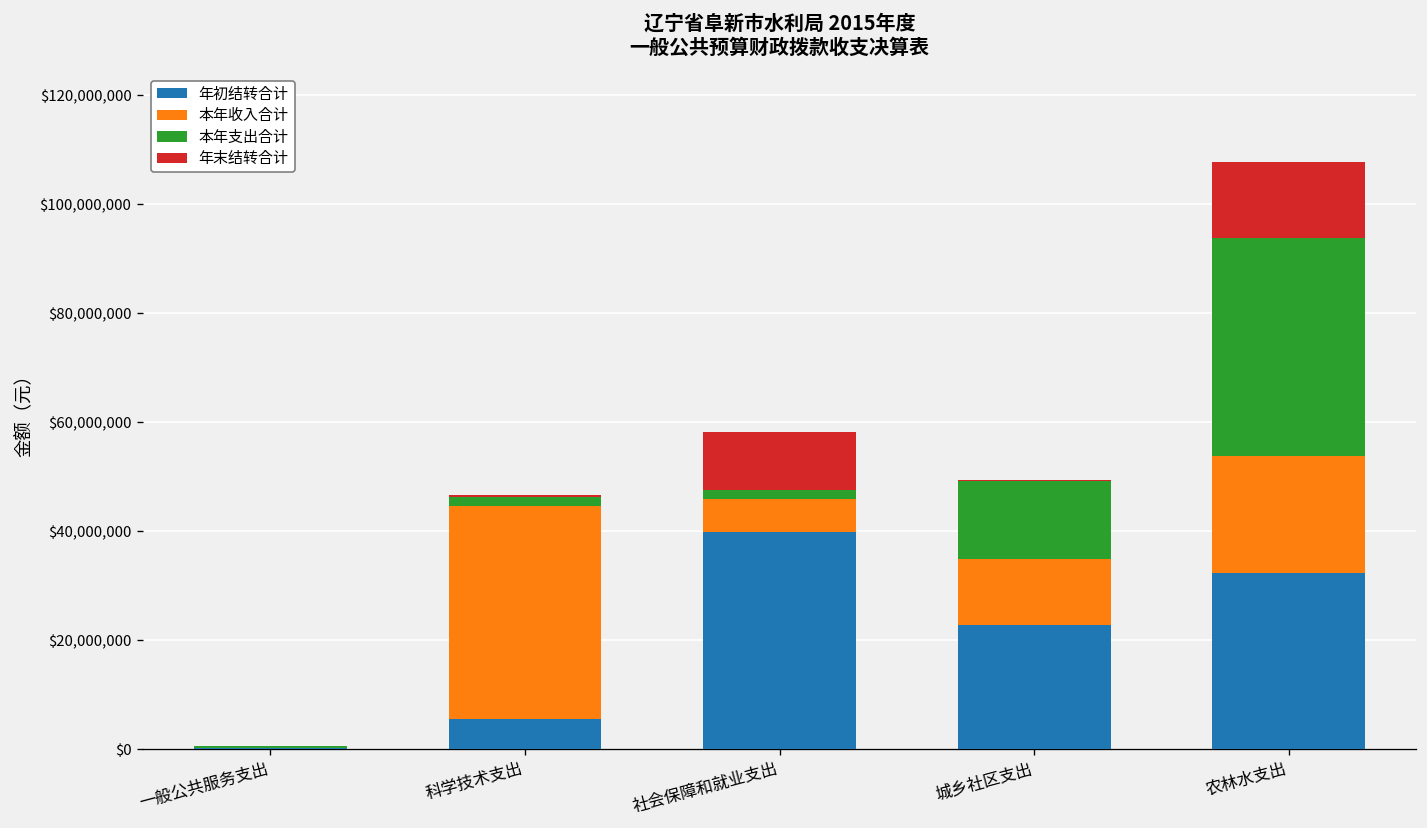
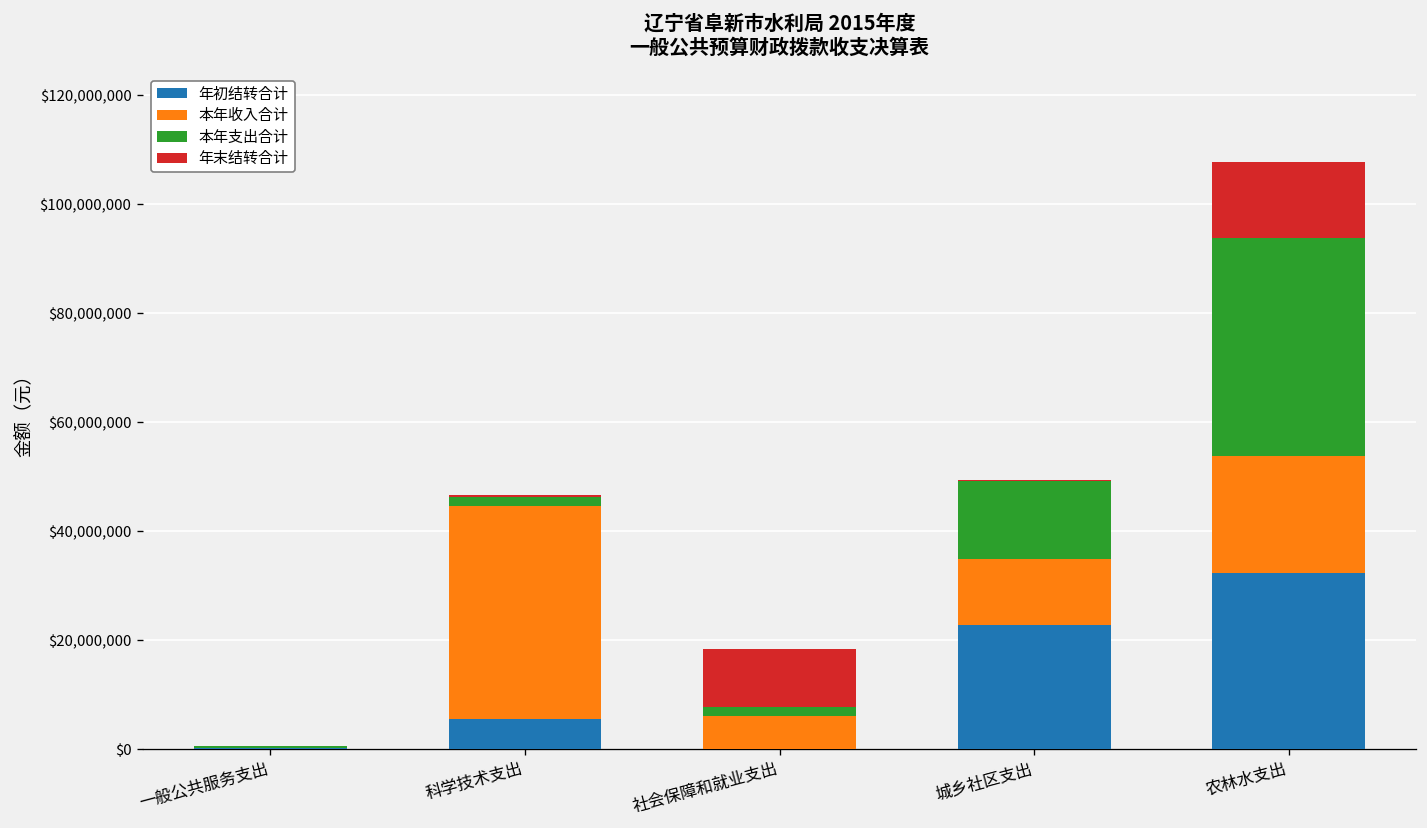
  {
    "年初结转合计": {
      "科学技术支出": "$6,000,000",
-     "社会保障和就业支出": "$40,000,000",
+     "社会保障和就业支出": "$0",
      "城乡社区支出": "$23,000,000",
      "农林水支出": "$32,000,000"
    },
    "本年收入合计": {
      "一般公共服务支出": "$0",
      "科学技术支出": "$39,000,000",
      "社会保障和就业支出": "$6,000,000",
      "城乡社区支出": "$12,000,000",
      "农林水支出": "$22,000,000"
    },
    "本年支出合计": {
      "科学技术支出": "$2,000,000",
      "社会保障和就业支出": "$2,000,000",
      "城乡社区支出": "$14,000,000",
      "农林水支出": "$40,000,000"
    },
    "年末结转合计": {
      "一般公共服务支出": "$0",
      "社会保障和就业支出": "$11,000,000",
      "农林水支出": "$14,000,000"
    }
  }
